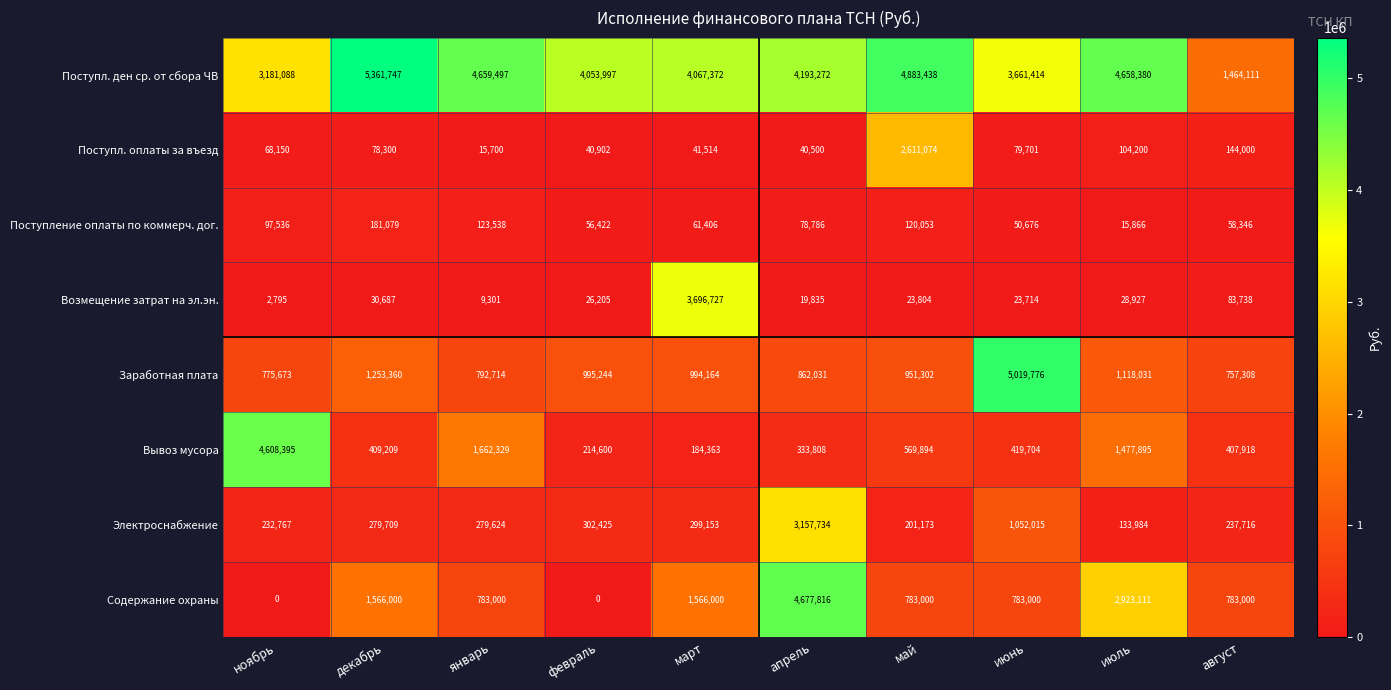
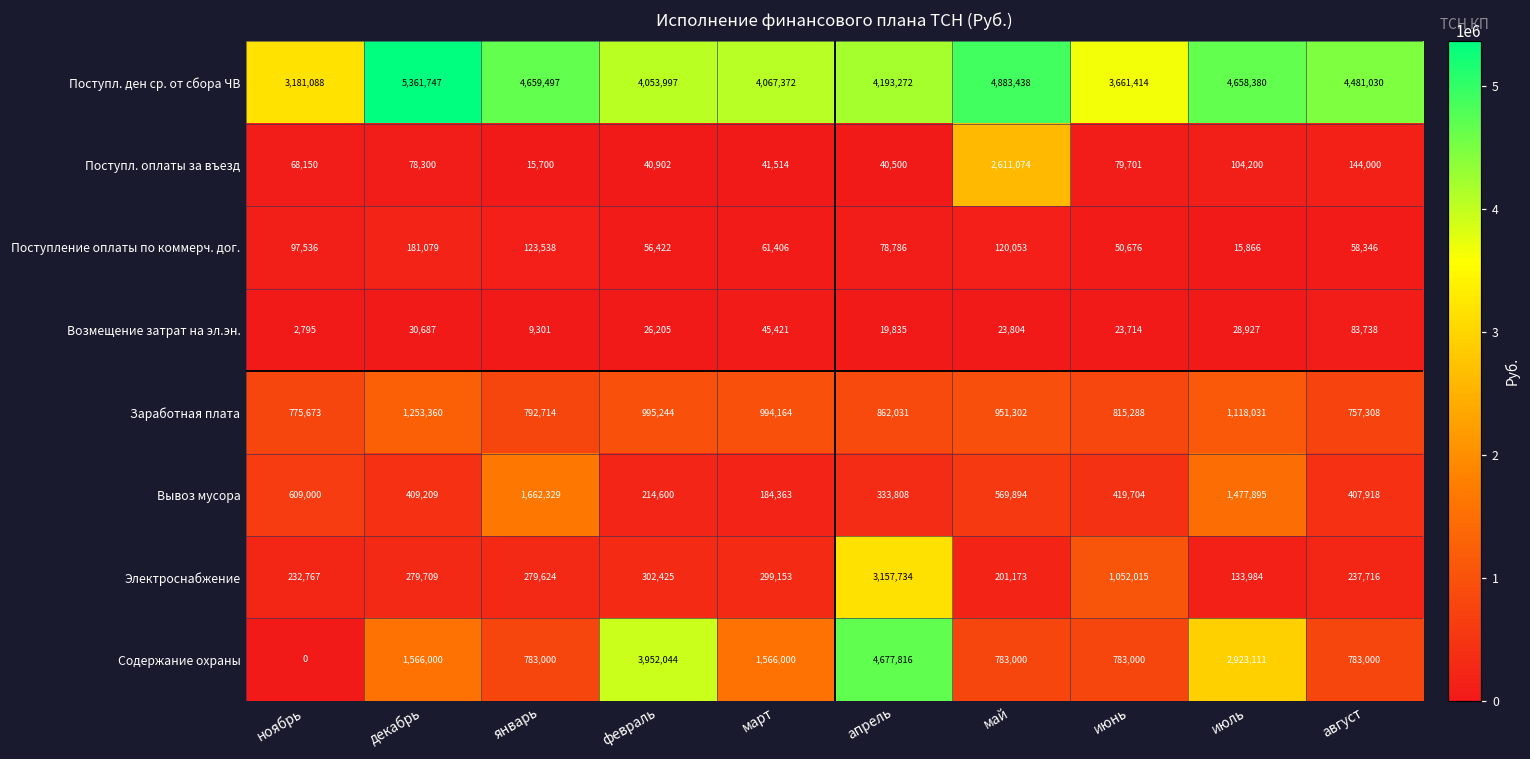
  {
    "Поступл. ден ср. от сбора ЧВ": {
      "ноябрь": "3,181,088",
      "декабрь": "5,361,747",
      "январь": "4,659,497",
      "февраль": "4,053,997",
      "март": "4,067,372",
      "апрель": "4,193,272",
      "май": "4,883,438",
      "июнь": "3,661,414",
      "июль": "4,658,380",
-     "август": "1,464,111"
+     "август": "4,481,030"
    },
    "Поступл. оплаты за въезд": {
      "ноябрь": "68,150",
      "декабрь": "78,300",
      "январь": "15,700",
      "февраль": "40,902",
      "март": "41,514",
      "апрель": "40,500",
      "май": "2,611,074",
      "июнь": "79,701",
      "июль": "104,200",
      "август": "144,000"
    },
    "Поступление оплаты по коммерч. дог.": {
      "ноябрь": "97,536",
      "декабрь": "181,079",
      "январь": "123,538",
      "февраль": "56,422",
      "март": "61,406",
      "апрель": "78,786",
      "май": "120,053",
      "июнь": "50,676",
      "июль": "15,866",
      "август": "58,346"
    },
    "Возмещение затрат на эл.эн.": {
      "ноябрь": "2,795",
      "декабрь": "30,687",
      "январь": "9,301",
      "февраль": "26,205",
-     "март": "3,696,727",
+     "март": "45,421",
      "апрель": "19,835",
      "май": "23,804",
      "июнь": "23,714",
      "июль": "28,927",
      "август": "83,738"
    },
    "Заработная плата": {
      "ноябрь": "775,673",
      "декабрь": "1,253,360",
      "январь": "792,714",
      "февраль": "995,244",
      "март": "994,164",
      "апрель": "862,031",
      "май": "951,302",
-     "июнь": "5,019,776",
+     "июнь": "815,288",
      "июль": "1,118,031",
      "август": "757,308"
    },
    "Вывоз мусора": {
-     "ноябрь": "4,608,395",
+     "ноябрь": "609,000",
      "декабрь": "409,209",
      "январь": "1,662,329",
      "февраль": "214,600",
      "март": "184,363",
      "апрель": "333,808",
      "май": "569,894",
      "июнь": "419,704",
      "июль": "1,477,895",
      "август": "407,918"
    },
    "Электроснабжение": {
      "ноябрь": "232,767",
      "декабрь": "279,709",
      "январь": "279,624",
      "февраль": "302,425",
      "март": "299,153",
      "апрель": "3,157,734",
      "май": "201,173",
      "июнь": "1,052,015",
      "июль": "133,984",
      "август": "237,716"
    },
    "Содержание охраны": {
      "ноябрь": "0",
      "декабрь": "1,566,000",
      "январь": "783,000",
-     "февраль": "0",
+     "февраль": "3,952,044",
      "март": "1,566,000",
      "апрель": "4,677,816",
      "май": "783,000",
      "июнь": "783,000",
      "июль": "2,923,111",
      "август": "783,000"
    }
  }
